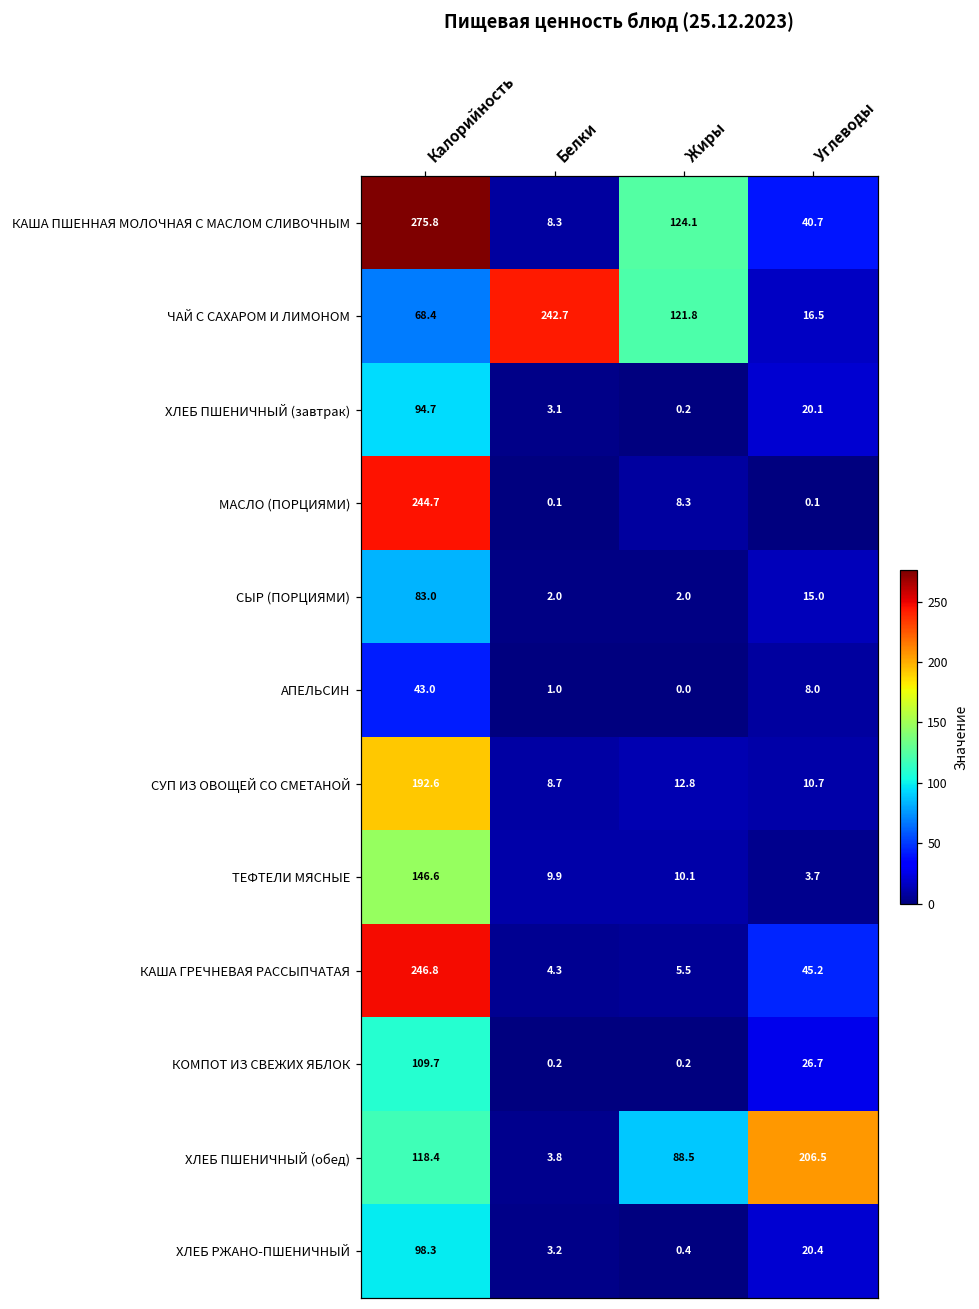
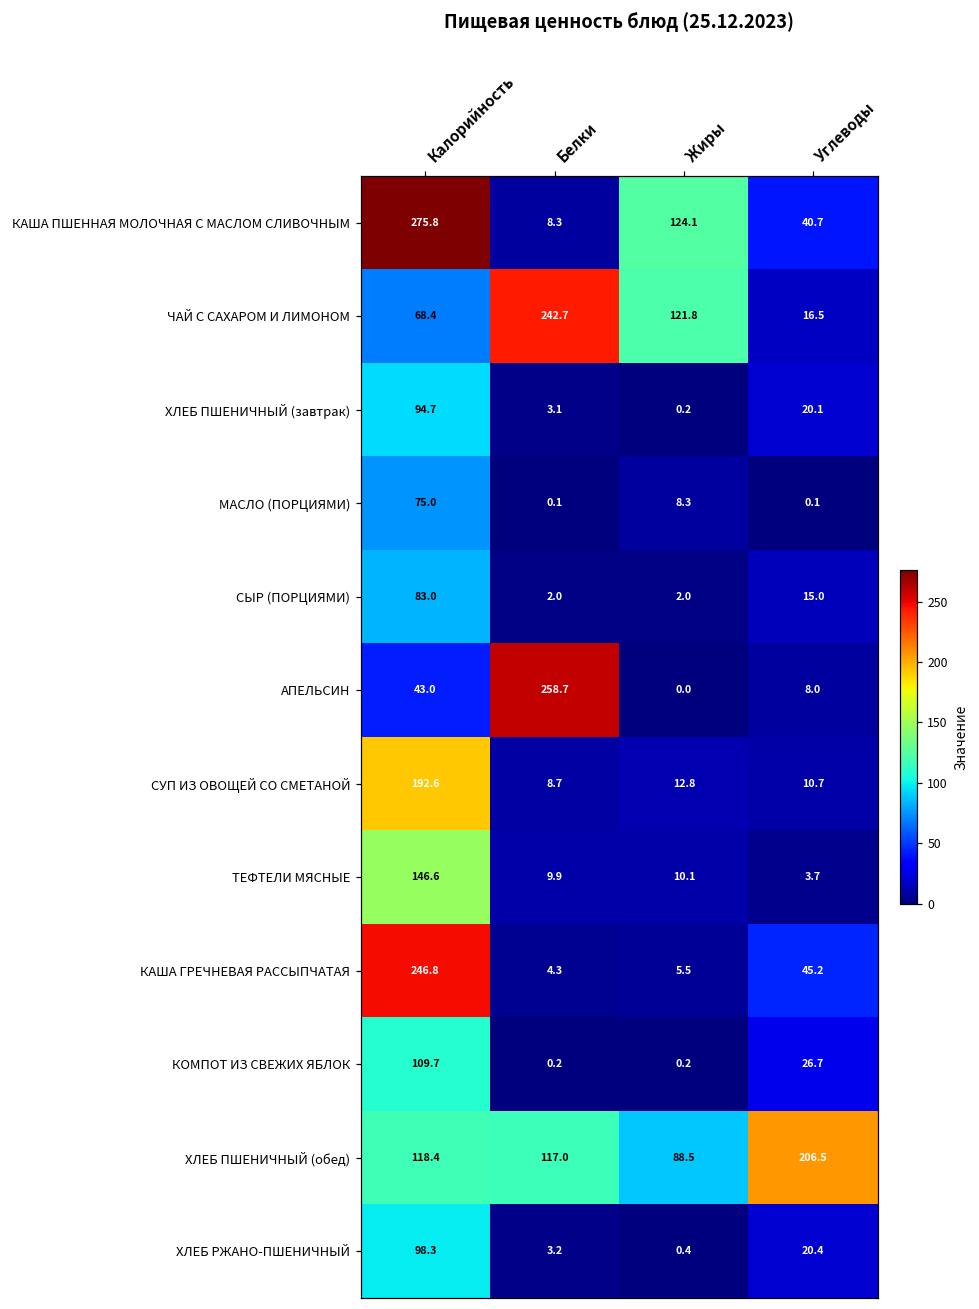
  {
    "КАША ПШЕННАЯ МОЛОЧНАЯ С МАСЛОМ СЛИВОЧНЫМ": {
      "Калорийность": 275.8,
      "Белки": 8.3,
      "Жиры": 124.1,
      "Углеводы": 40.7
    },
    "ЧАЙ С САХАРОМ И ЛИМОНОМ": {
      "Калорийность": 68.4,
      "Белки": 242.7,
      "Жиры": 121.8,
      "Углеводы": 16.5
    },
    "ХЛЕБ ПШЕНИЧНЫЙ (завтрак)": {
      "Калорийность": 94.7,
      "Белки": 3.1,
      "Жиры": 0.2,
      "Углеводы": 20.1
    },
    "МАСЛО (ПОРЦИЯМИ)": {
-     "Калорийность": 244.7,
+     "Калорийность": 75.0,
      "Белки": 0.1,
      "Жиры": 8.3,
      "Углеводы": 0.1
    },
    "СЫР (ПОРЦИЯМИ)": {
      "Калорийность": 83.0,
      "Белки": 2.0,
      "Жиры": 2.0,
      "Углеводы": 15.0
    },
    "АПЕЛЬСИН": {
      "Калорийность": 43.0,
-     "Белки": 1.0,
+     "Белки": 258.7,
      "Жиры": 0.0,
      "Углеводы": 8.0
    },
    "СУП ИЗ ОВОЩЕЙ СО СМЕТАНОЙ": {
      "Калорийность": 192.6,
      "Белки": 8.7,
      "Жиры": 12.8,
      "Углеводы": 10.7
    },
    "ТЕФТЕЛИ МЯСНЫЕ": {
      "Калорийность": 146.6,
      "Белки": 9.9,
      "Жиры": 10.1,
      "Углеводы": 3.7
    },
    "КАША ГРЕЧНЕВАЯ РАССЫПЧАТАЯ": {
      "Калорийность": 246.8,
      "Белки": 4.3,
      "Жиры": 5.5,
      "Углеводы": 45.2
    },
    "КОМПОТ ИЗ СВЕЖИХ ЯБЛОК": {
      "Калорийность": 109.7,
      "Белки": 0.2,
      "Жиры": 0.2,
      "Углеводы": 26.7
    },
    "ХЛЕБ ПШЕНИЧНЫЙ (обед)": {
      "Калорийность": 118.4,
-     "Белки": 3.8,
+     "Белки": 117.0,
      "Жиры": 88.5,
      "Углеводы": 206.5
    },
    "ХЛЕБ РЖАНО-ПШЕНИЧНЫЙ": {
      "Калорийность": 98.3,
      "Белки": 3.2,
      "Жиры": 0.4,
      "Углеводы": 20.4
    }
  }
